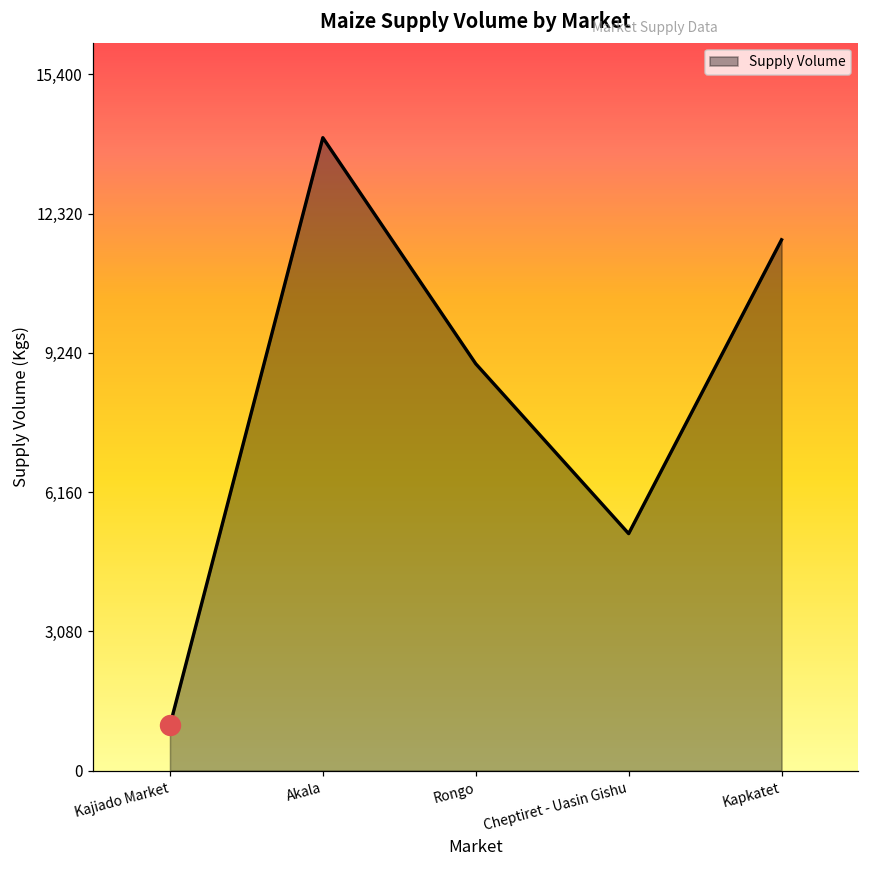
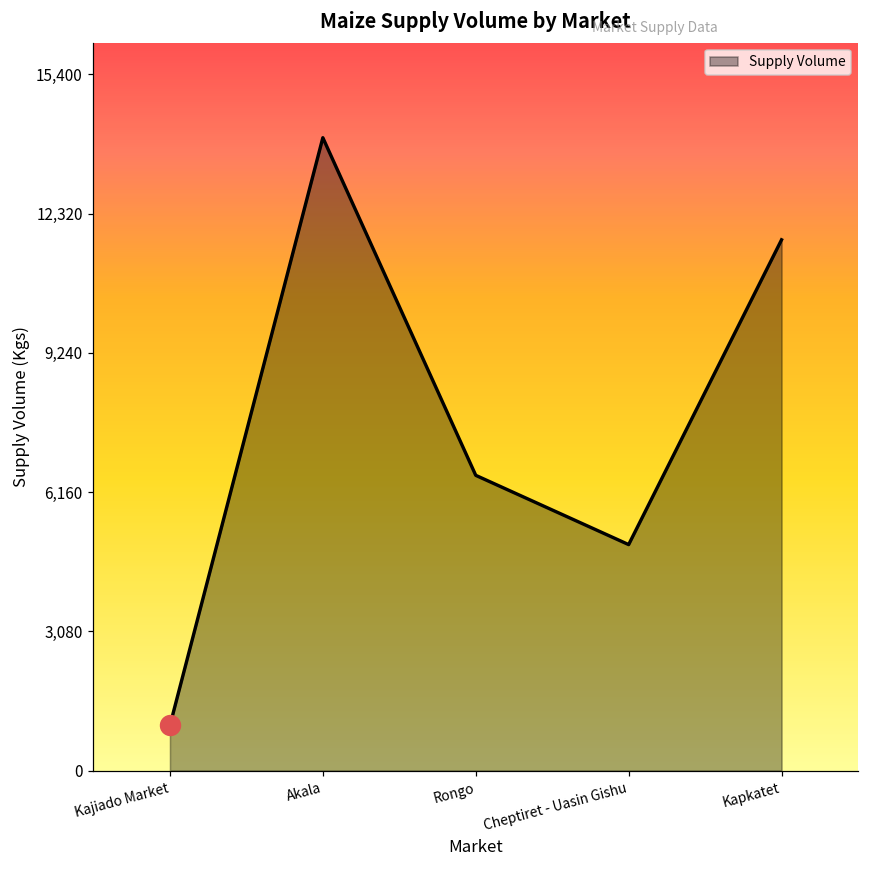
  {
    "Supply Volume": {
      "Akala": "14,000",
-     "Rongo": "9,000",
-     "Cheptiret - Uasin Gishu": "5,200",
+     "Rongo": "6,500",
+     "Cheptiret - Uasin Gishu": "5,000",
      "Kapkatet": "11,700"
    }
  }
